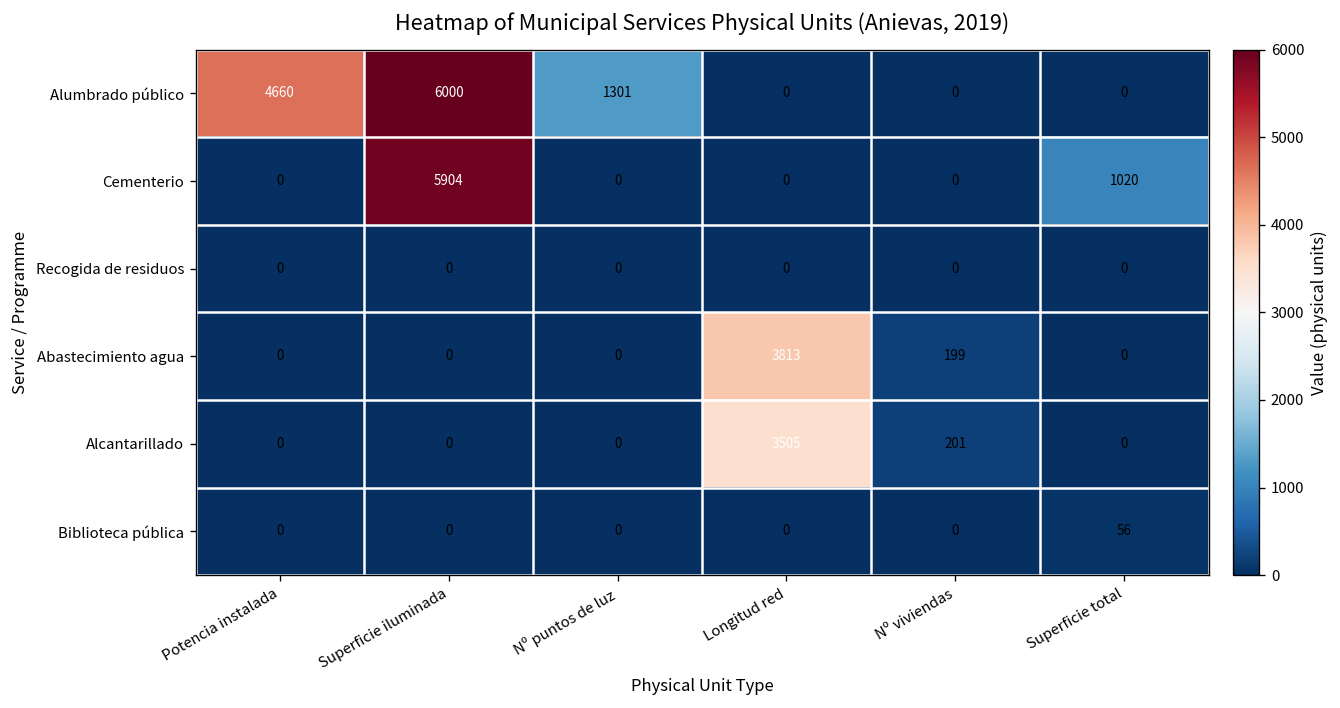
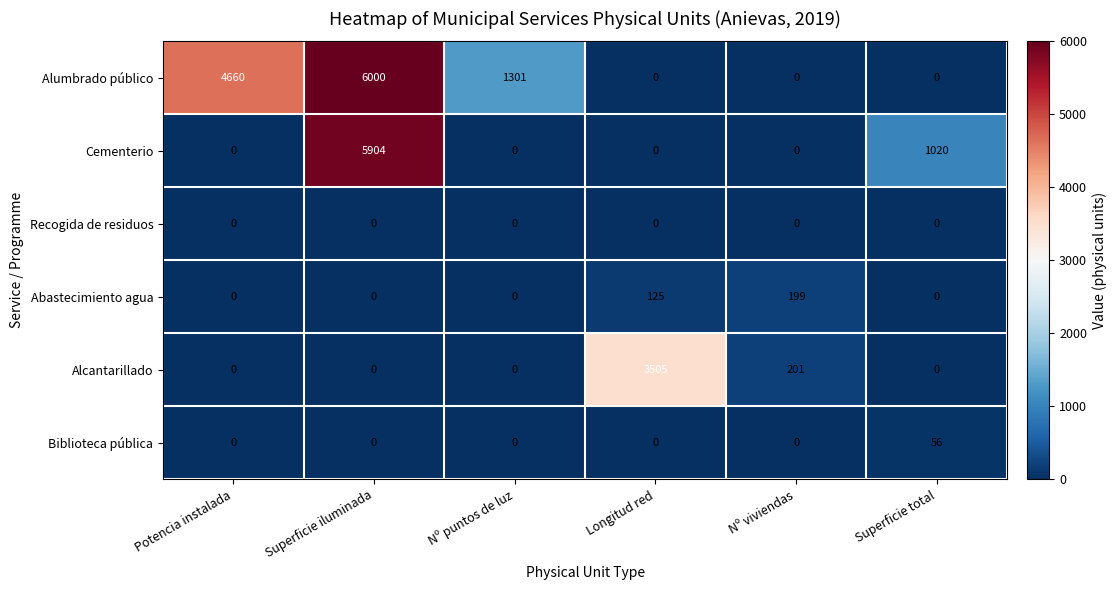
  {
    "Alumbrado público": {
      "Potencia instalada": 4660,
      "Superficie iluminada": 6000,
      "Nº puntos de luz": 1301,
      "Longitud red": 0,
      "Nº viviendas": 0,
      "Superficie total": 0
    },
    "Cementerio": {
      "Potencia instalada": 0,
      "Superficie iluminada": 5904,
      "Nº puntos de luz": 0,
      "Longitud red": 0,
      "Nº viviendas": 0,
      "Superficie total": 1020
    },
    "Recogida de residuos": {
      "Potencia instalada": 0,
      "Superficie iluminada": 0,
      "Nº puntos de luz": 0,
      "Longitud red": 0,
      "Nº viviendas": 0,
      "Superficie total": 0
    },
    "Abastecimiento agua": {
      "Potencia instalada": 0,
      "Superficie iluminada": 0,
      "Nº puntos de luz": 0,
-     "Longitud red": 3813,
+     "Longitud red": 125,
      "Nº viviendas": 199,
      "Superficie total": 0
    },
    "Alcantarillado": {
      "Potencia instalada": 0,
      "Superficie iluminada": 0,
      "Nº puntos de luz": 0,
      "Longitud red": 3505,
      "Nº viviendas": 201,
      "Superficie total": 0
    },
    "Biblioteca pública": {
      "Potencia instalada": 0,
      "Superficie iluminada": 0,
      "Nº puntos de luz": 0,
      "Longitud red": 0,
      "Nº viviendas": 0,
      "Superficie total": 56
    }
  }
